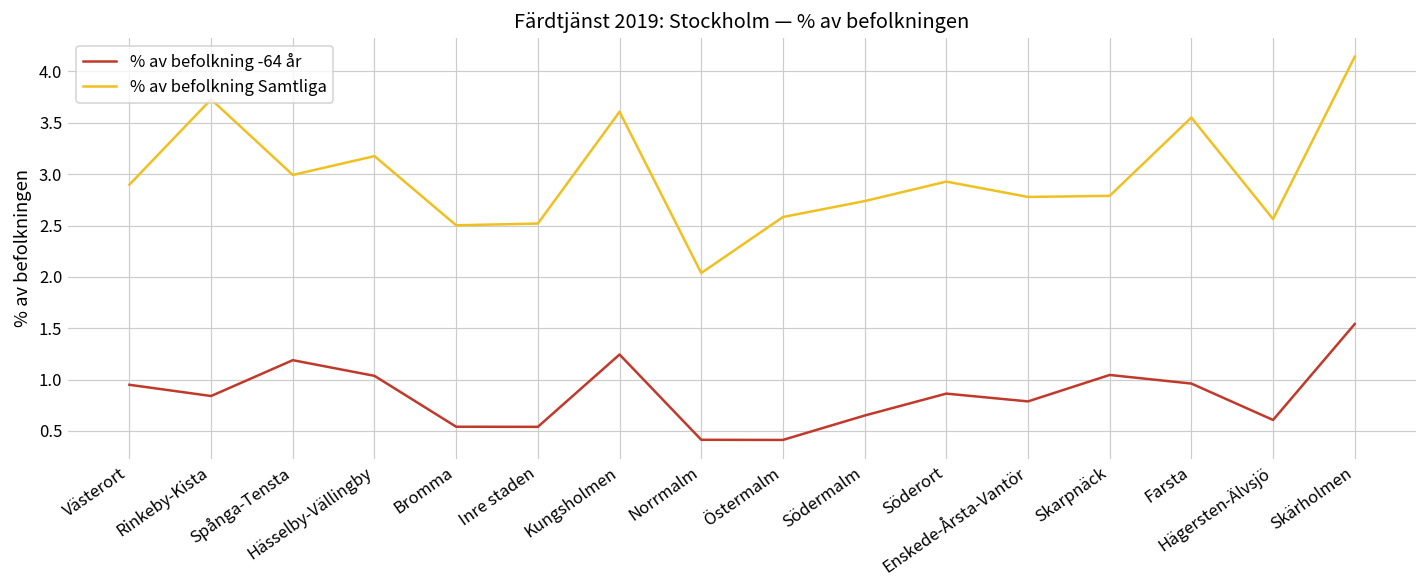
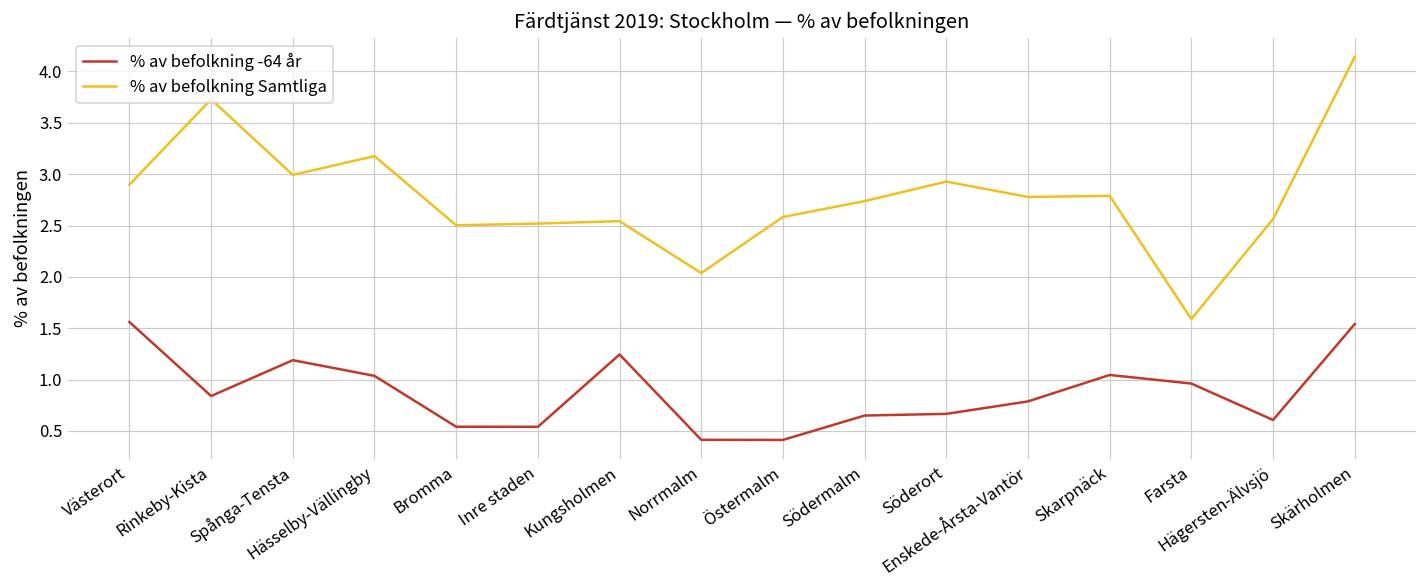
  {
    "% av befolkning -64 år": {
-     "Västerort": 0.9,
+     "Västerort": 1.6,
      "Rinkeby-Kista": 0.8,
      "Spånga-Tensta": 1.2,
      "Hässelby-Vällingby": 1.0,
      "Bromma": 0.5,
      "Inre staden": 0.5,
      "Kungsholmen": 1.2,
      "Norrmalm": 0.4,
      "Östermalm": 0.4,
      "Södermalm": 0.6,
-     "Söderort": 0.9,
+     "Söderort": 0.7,
      "Enskede-Årsta-Vantör": 0.8,
      "Skarpnäck": 1.0,
      "Farsta": 1.0,
      "Hägersten-Älvsjö": 0.6,
      "Skärholmen": 1.5
    },
    "% av befolkning Samtliga": {
      "Västerort": 2.9,
      "Spånga-Tensta": 3.0,
      "Hässelby-Vällingby": 3.2,
      "Bromma": 2.5,
      "Inre staden": 2.5,
-     "Kungsholmen": 3.6,
+     "Kungsholmen": 2.5,
      "Norrmalm": 2.0,
      "Östermalm": 2.6,
      "Södermalm": 2.7,
      "Söderort": 2.9,
      "Enskede-Årsta-Vantör": 2.8,
      "Skarpnäck": 2.8,
-     "Farsta": 3.6,
+     "Farsta": 1.6,
      "Hägersten-Älvsjö": 2.6,
      "Skärholmen": 4.1
    }
  }
